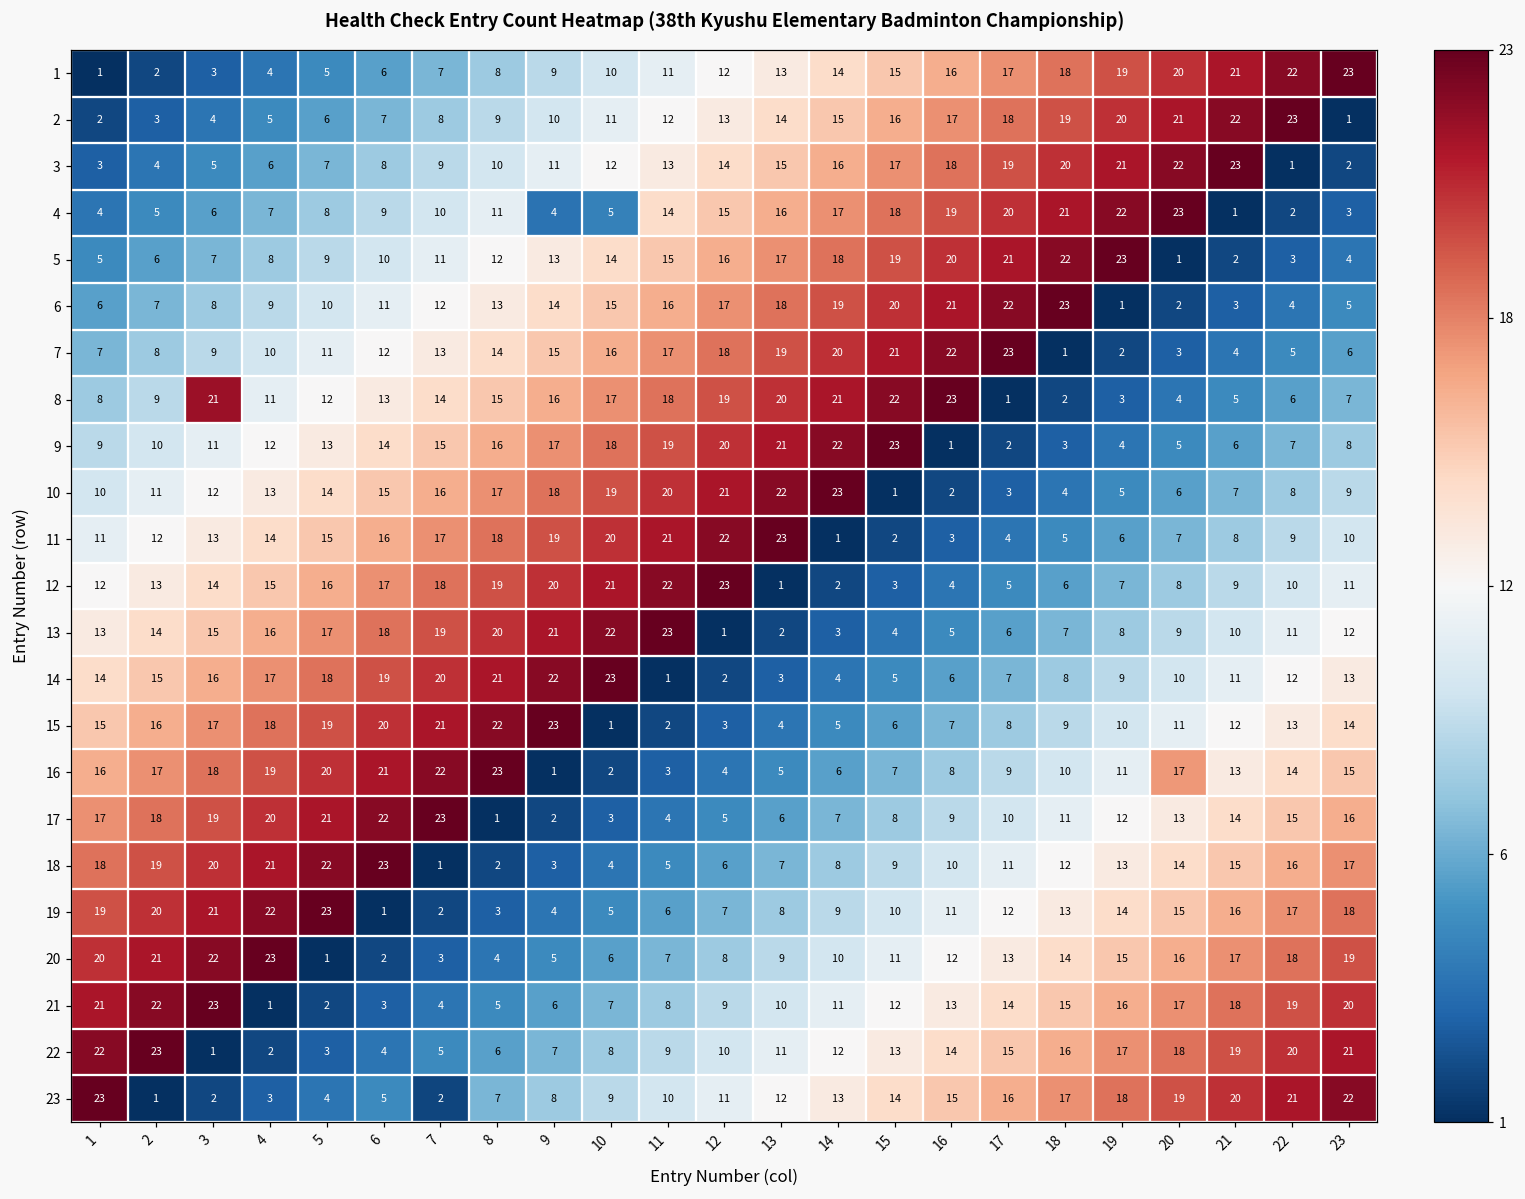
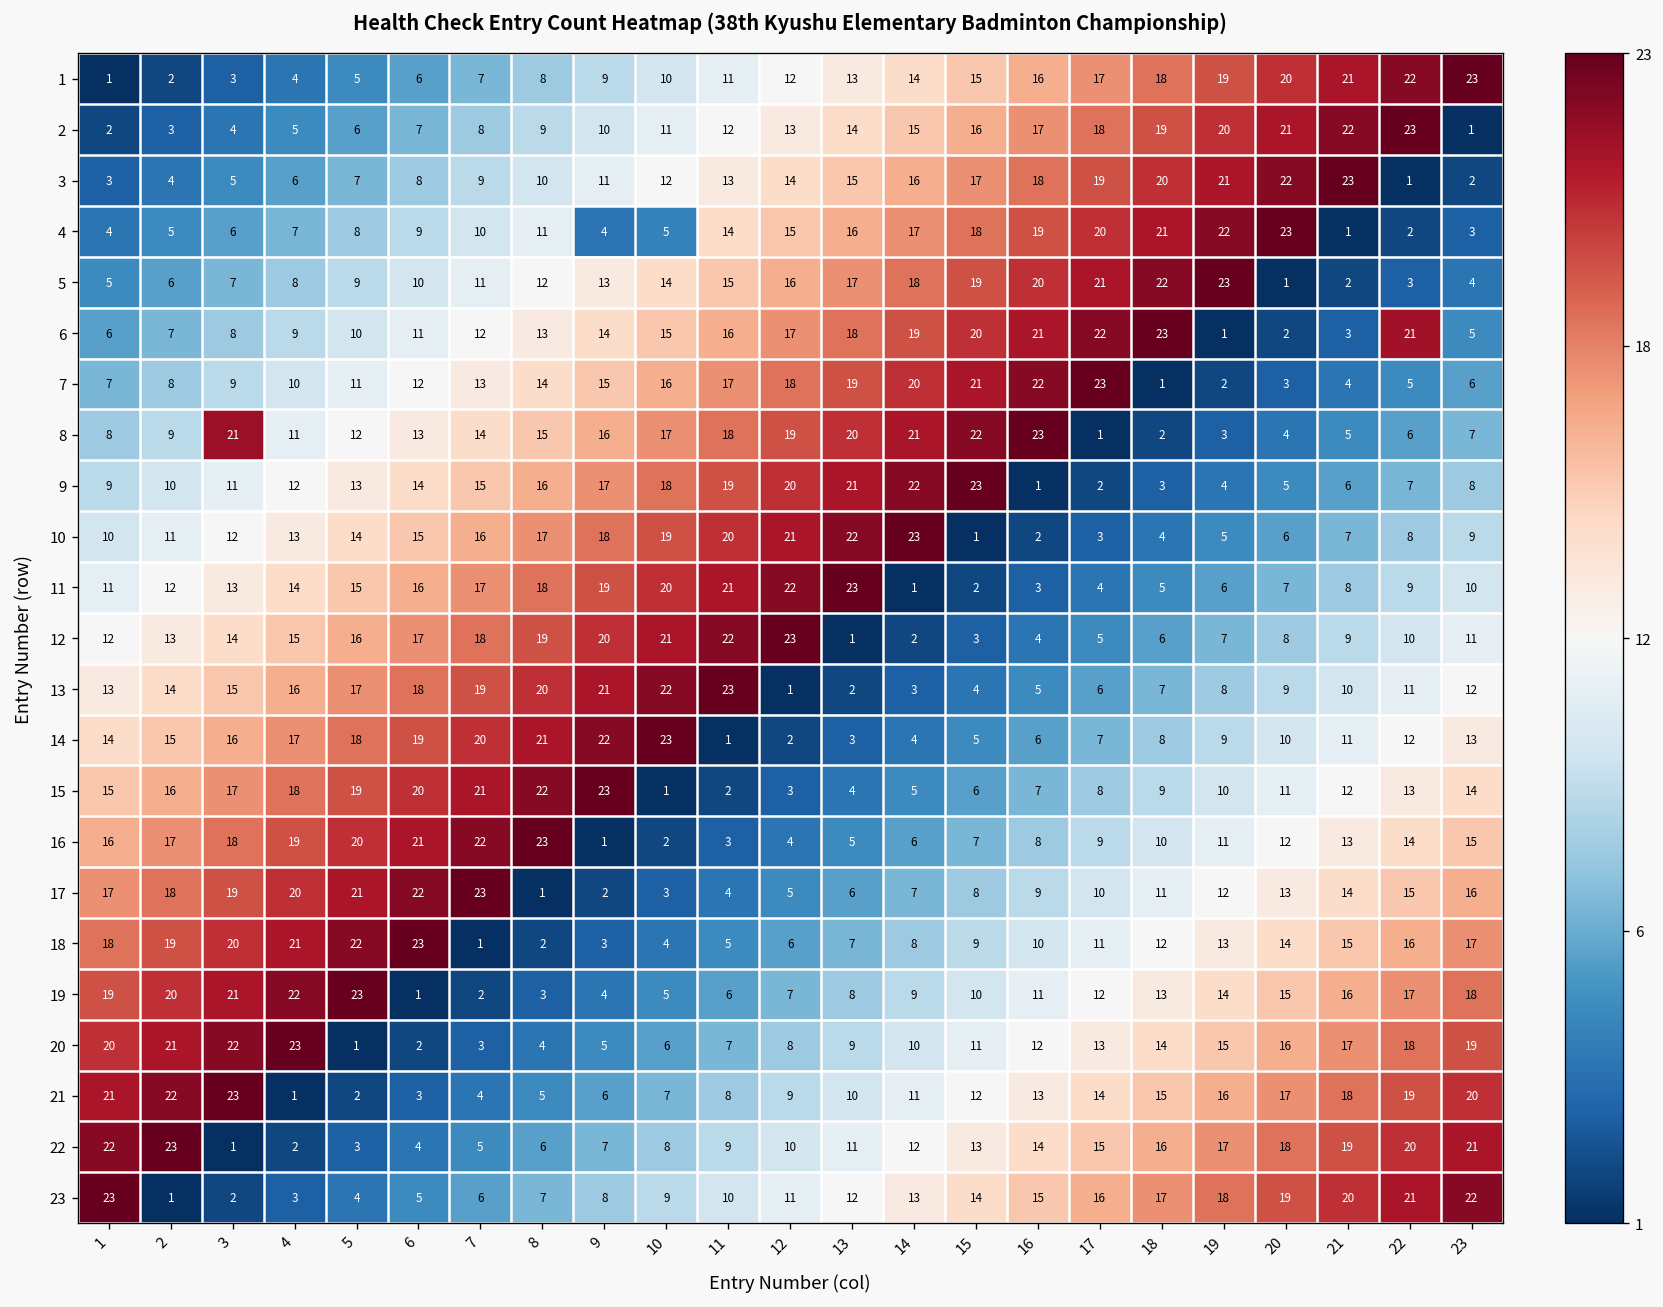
  {
    "6": {
      "1": 6,
      "2": 7,
      "3": 8,
      "4": 9,
      "5": 10,
      "6": 11,
      "7": 12,
      "8": 13,
      "9": 14,
      "10": 15,
      "11": 16,
      "12": 17,
      "13": 18,
      "14": 19,
      "15": 20,
      "16": 21,
      "17": 22,
      "18": 23,
      "19": 1,
      "20": 2,
      "21": 3,
-     "22": 4,
+     "22": 21,
      "23": 5
    },
    "16": {
      "1": 16,
      "2": 17,
      "3": 18,
      "4": 19,
      "5": 20,
      "6": 21,
      "7": 22,
      "8": 23,
      "9": 1,
      "10": 2,
      "11": 3,
      "12": 4,
      "13": 5,
      "14": 6,
      "15": 7,
      "16": 8,
      "17": 9,
      "18": 10,
      "19": 11,
-     "20": 17,
+     "20": 12,
      "21": 13,
      "22": 14,
      "23": 15
    },
    "23": {
      "1": 23,
      "2": 1,
      "3": 2,
      "4": 3,
      "5": 4,
      "6": 5,
-     "7": 2,
+     "7": 6,
      "8": 7,
      "9": 8,
      "10": 9,
      "11": 10,
      "12": 11,
      "13": 12,
      "14": 13,
      "15": 14,
      "16": 15,
      "17": 16,
      "18": 17,
      "19": 18,
      "20": 19,
      "21": 20,
      "22": 21,
      "23": 22
    }
  }
